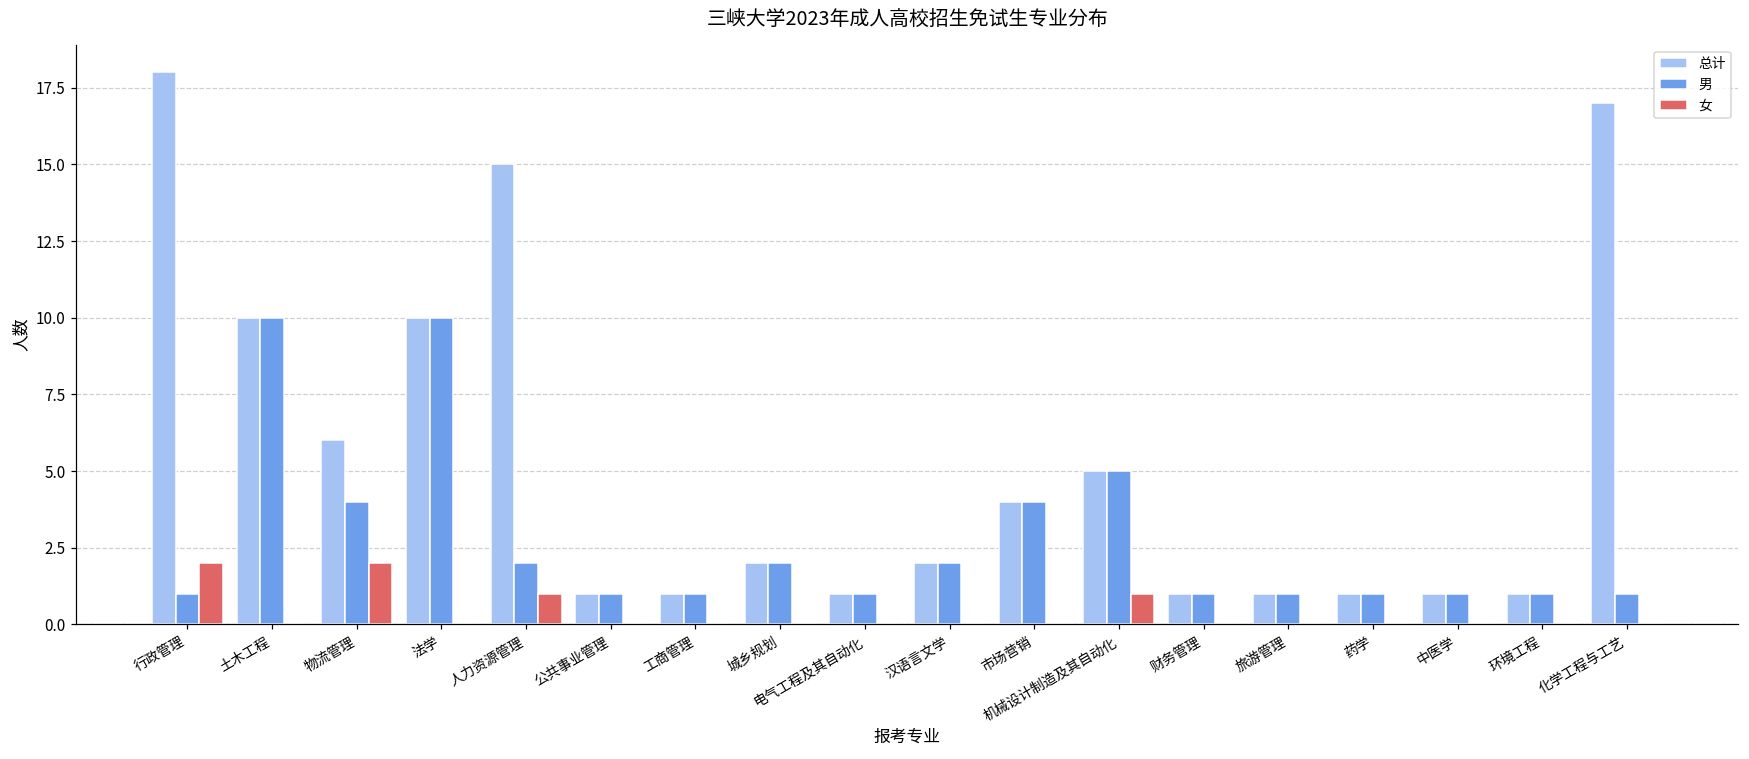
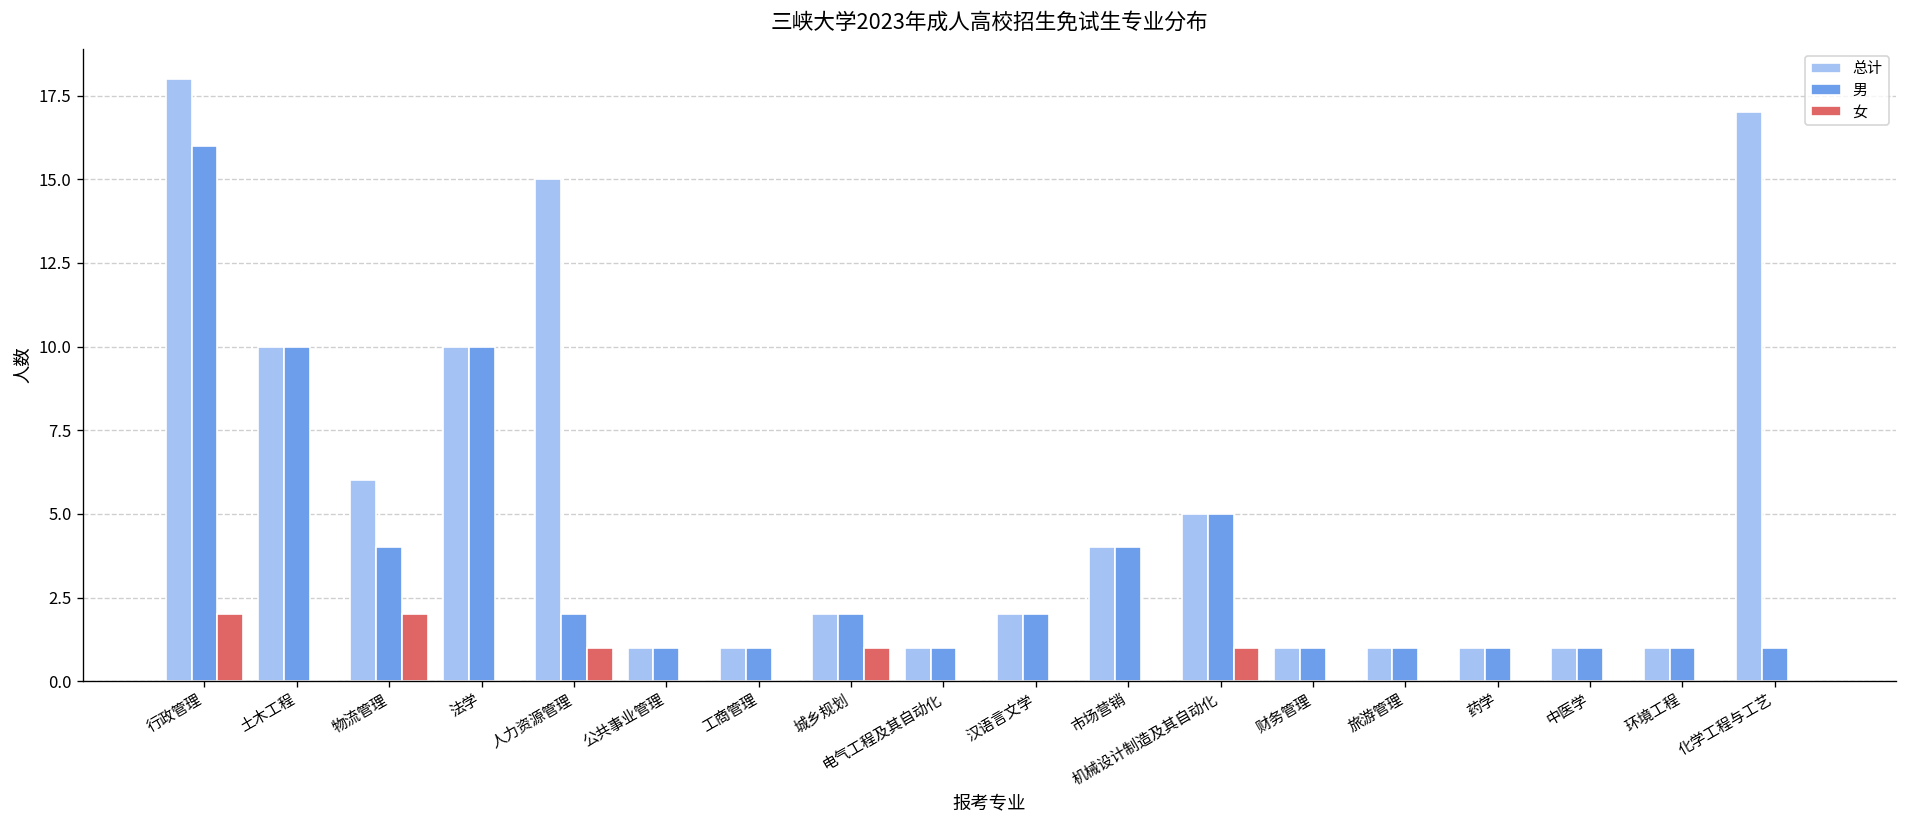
  {
    "总计": {
      "行政管理": 18,
      "土木工程": 10,
      "物流管理": 6,
      "法学": 10,
      "人力资源管理": 15,
      "公共事业管理": 1,
      "工商管理": 1,
      "城乡规划": 2,
      "电气工程及其自动化": 1,
      "汉语言文学": 2,
      "市场营销": 4,
      "机械设计制造及其自动化": 5,
      "财务管理": 1,
      "旅游管理": 1,
      "药学": 1,
      "中医学": 1,
      "环境工程": 1,
      "化学工程与工艺": 17
    },
    "男": {
-     "行政管理": 1,
+     "行政管理": 16,
      "土木工程": 10,
      "物流管理": 4,
      "法学": 10,
      "人力资源管理": 2,
      "公共事业管理": 1,
      "工商管理": 1,
      "城乡规划": 2,
      "电气工程及其自动化": 1,
      "汉语言文学": 2,
      "市场营销": 4,
      "机械设计制造及其自动化": 5,
      "财务管理": 1,
      "旅游管理": 1,
      "药学": 1,
      "中医学": 1,
      "环境工程": 1,
      "化学工程与工艺": 1
    },
    "女": {
      "行政管理": 2,
      "土木工程": 0,
      "物流管理": 2,
      "法学": 0,
      "人力资源管理": 1,
      "公共事业管理": 0,
      "工商管理": 0,
-     "城乡规划": 0,
+     "城乡规划": 1,
      "电气工程及其自动化": 0,
      "汉语言文学": 0,
      "市场营销": 0,
      "机械设计制造及其自动化": 1,
      "财务管理": 0,
      "旅游管理": 0,
      "药学": 0,
      "中医学": 0,
      "环境工程": 0,
      "化学工程与工艺": 0
    }
  }
